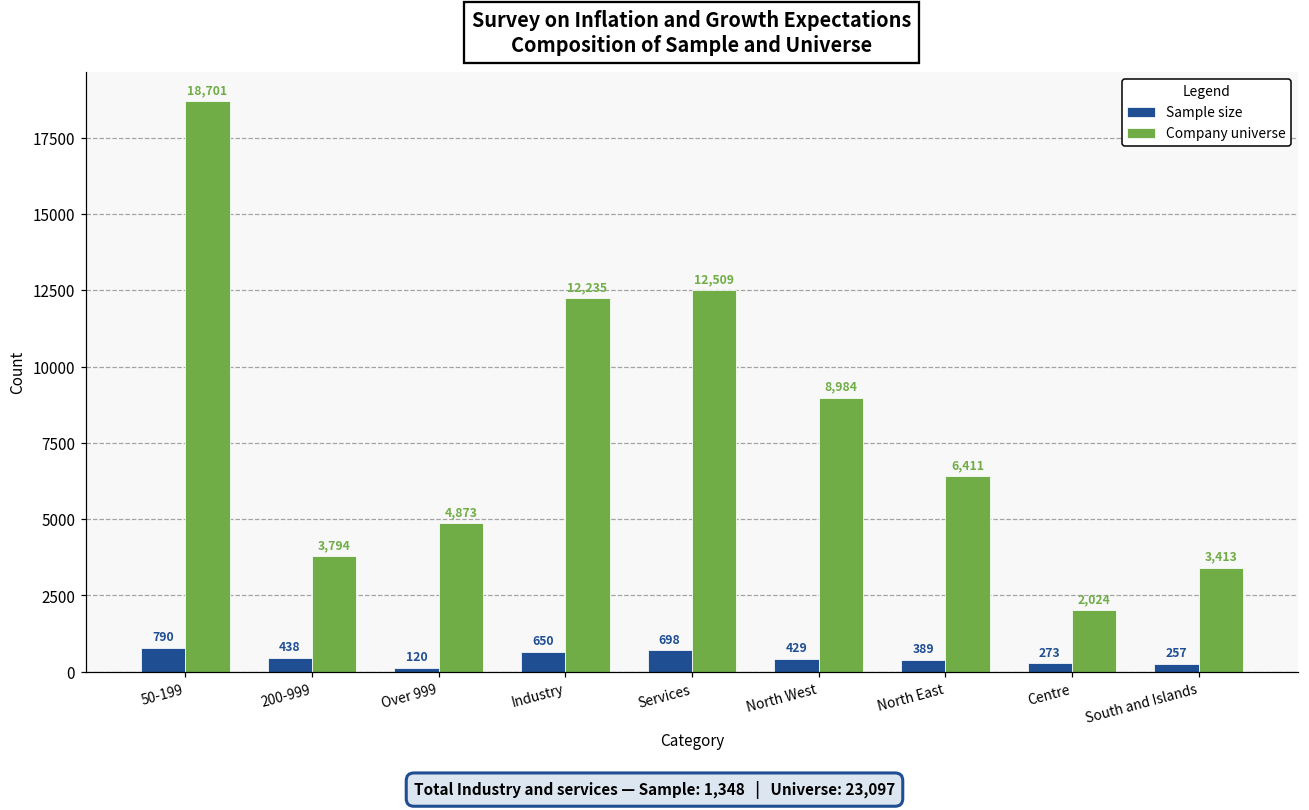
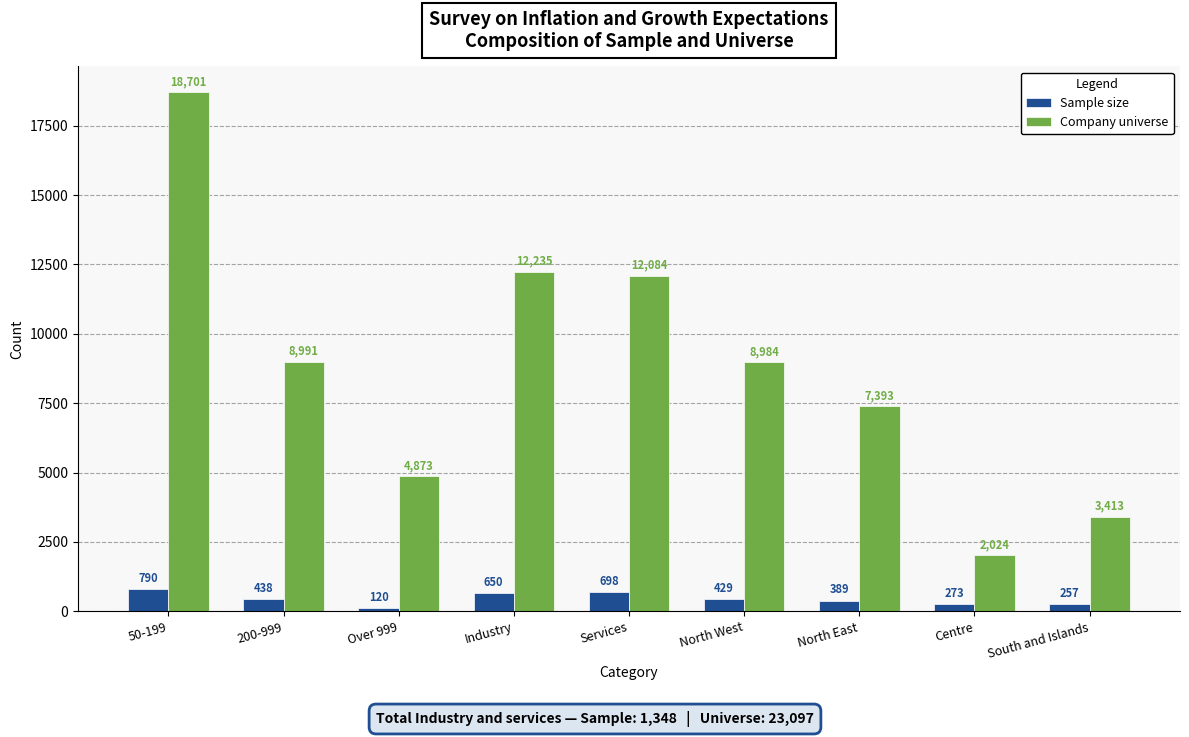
  {
    "Sample size": {
      "50-199": "790",
      "200-999": "438",
      "Over 999": "120",
      "Industry": "650",
      "Services": "698",
      "North West": "429",
      "North East": "389",
      "Centre": "273",
      "South and Islands": "257"
    },
    "Company universe": {
      "50-199": "18,701",
-     "200-999": "3,794",
+     "200-999": "8,991",
      "Over 999": "4,873",
      "Industry": "12,235",
-     "Services": "12,509",
+     "Services": "12,084",
      "North West": "8,984",
-     "North East": "6,411",
+     "North East": "7,393",
      "Centre": "2,024",
      "South and Islands": "3,413"
    }
  }
